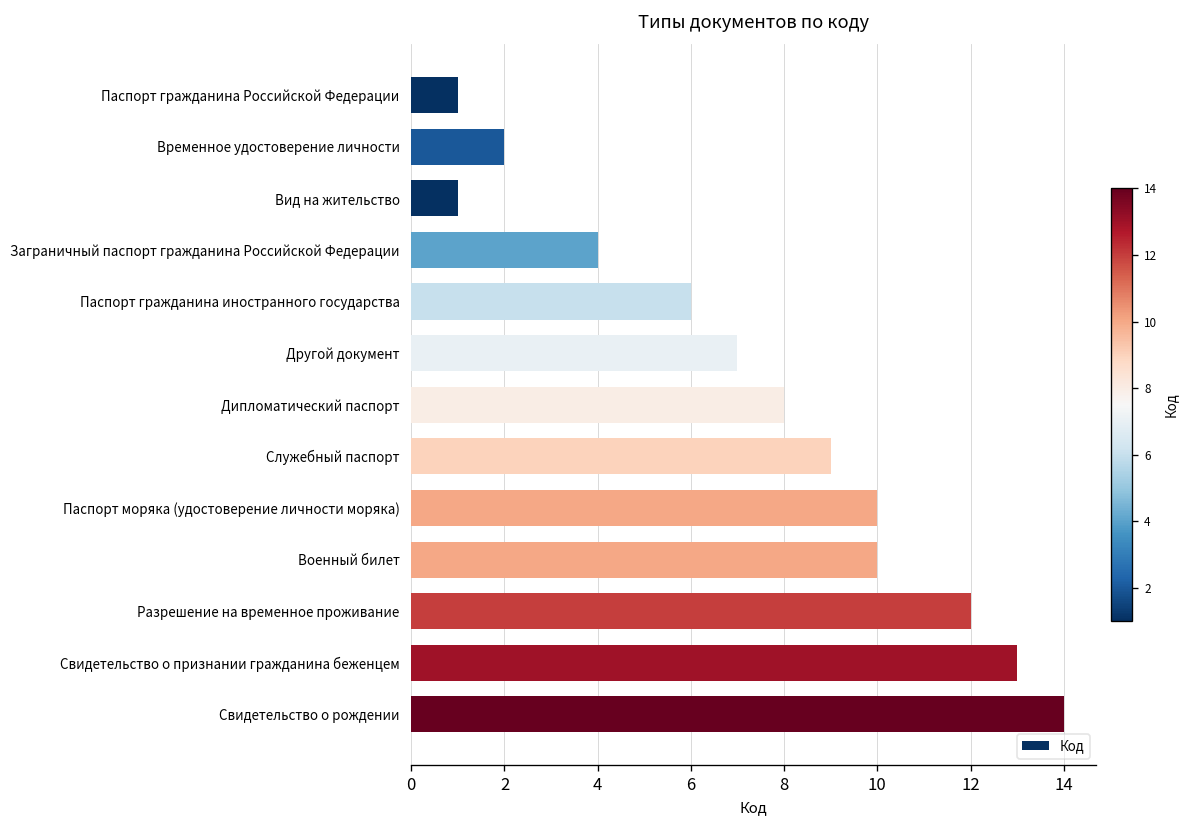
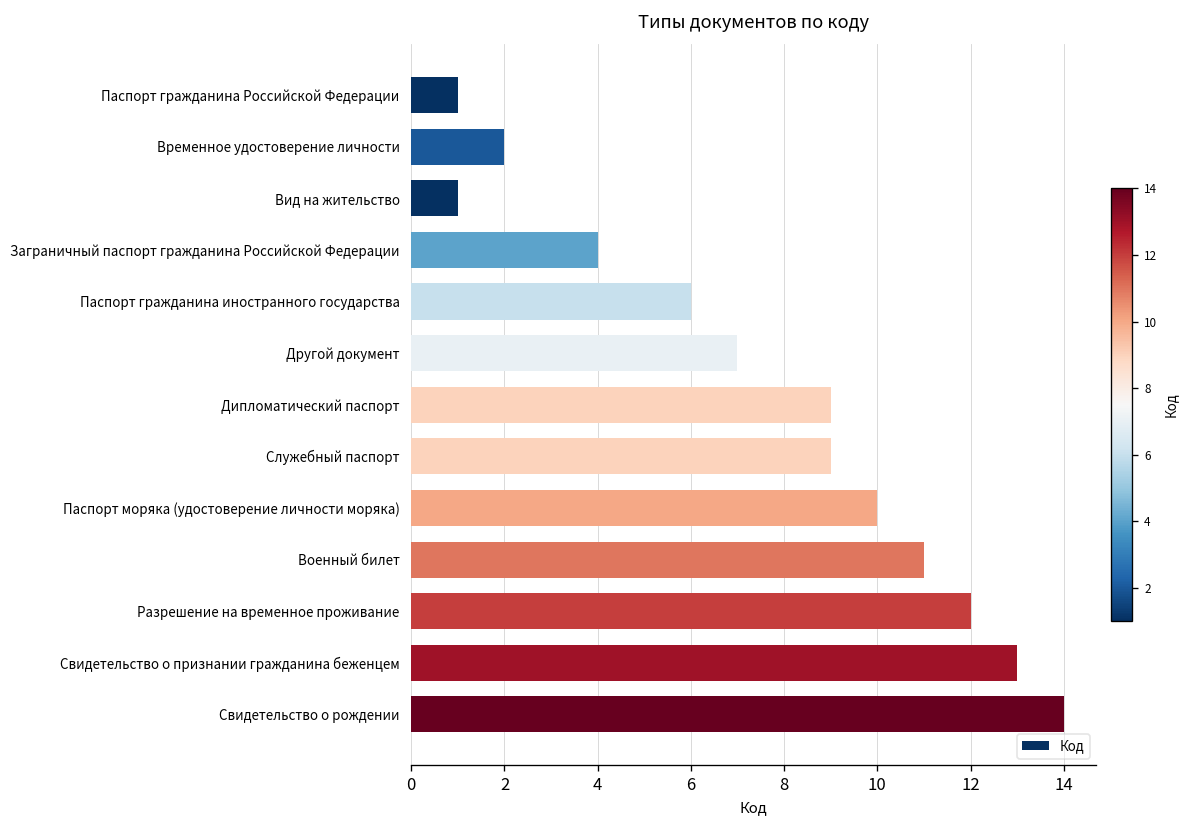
  {
    "Паспорт гражданина Российской Федерации": 1,
    "Временное удостоверение личности": 2,
    "Вид на жительство": 1,
    "Заграничный паспорт гражданина Российской Федерации": 4,
    "Паспорт гражданина иностранного государства": 6,
    "Другой документ": 7,
-   "Дипломатический паспорт": 8,
+   "Дипломатический паспорт": 9,
    "Служебный паспорт": 9,
    "Паспорт моряка (удостоверение личности моряка)": 10,
-   "Военный билет": 10,
+   "Военный билет": 11,
    "Разрешение на временное проживание": 12,
    "Свидетельство о признании гражданина беженцем": 13,
    "Свидетельство о рождении": 14
  }
